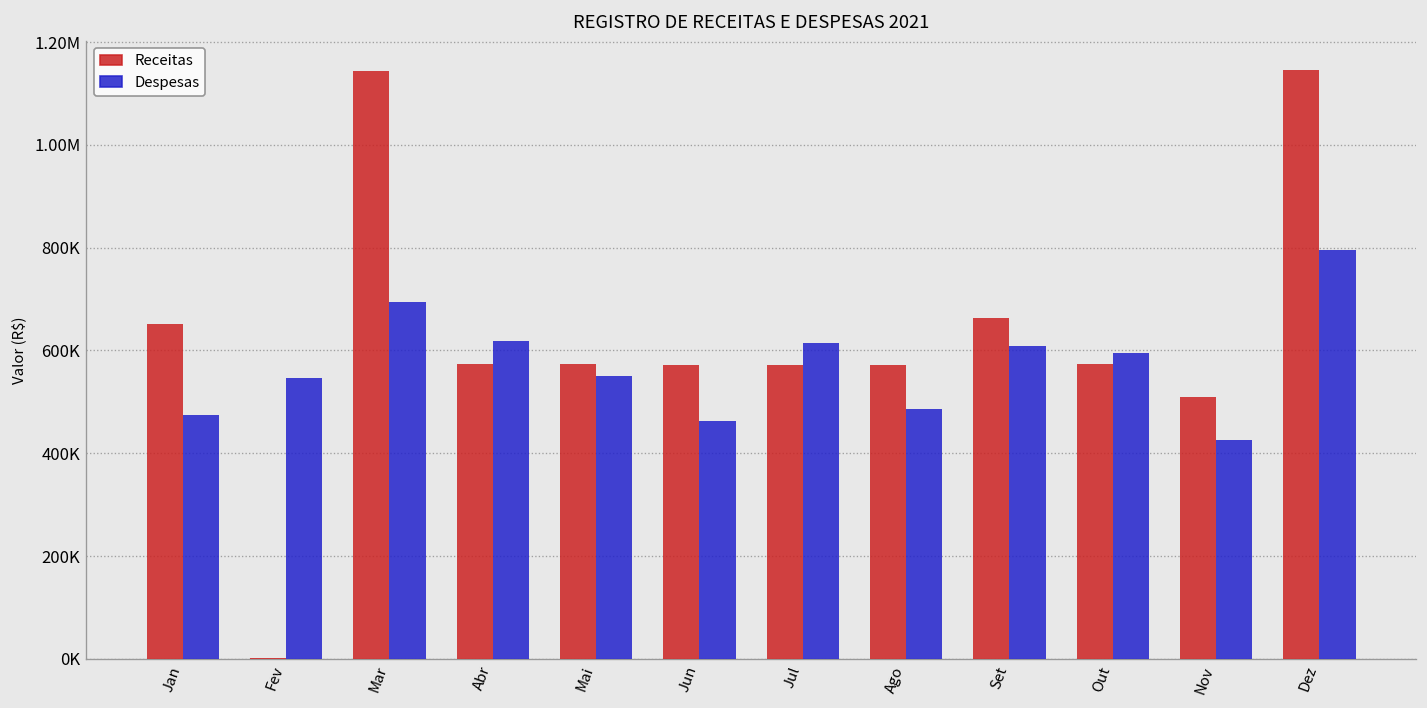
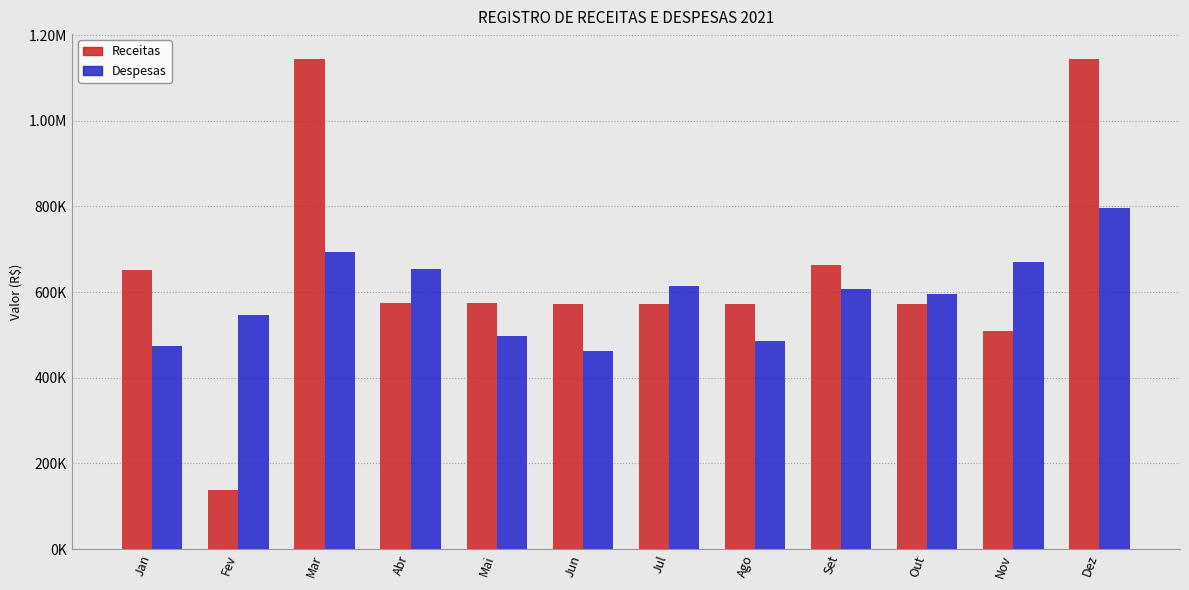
  {
    "Receitas": {
      "Jan": 650000,
-     "Fev": 0,
+     "Fev": 140000,
      "Mar": 1140000,
      "Abr": 570000,
      "Mai": 570000,
      "Jun": 570000,
      "Jul": 570000,
      "Ago": 570000,
      "Set": 660000,
      "Out": 570000,
      "Nov": 510000,
      "Dez": 1140000
    },
    "Despesas": {
      "Jan": 470000,
      "Fev": 550000,
      "Mar": 690000,
-     "Abr": 620000,
-     "Mai": 550000,
+     "Abr": 650000,
+     "Mai": 500000,
      "Jun": 460000,
      "Jul": 620000,
      "Ago": 490000,
      "Set": 610000,
      "Out": 590000,
-     "Nov": 430000,
+     "Nov": 670000,
      "Dez": 800000
    }
  }
